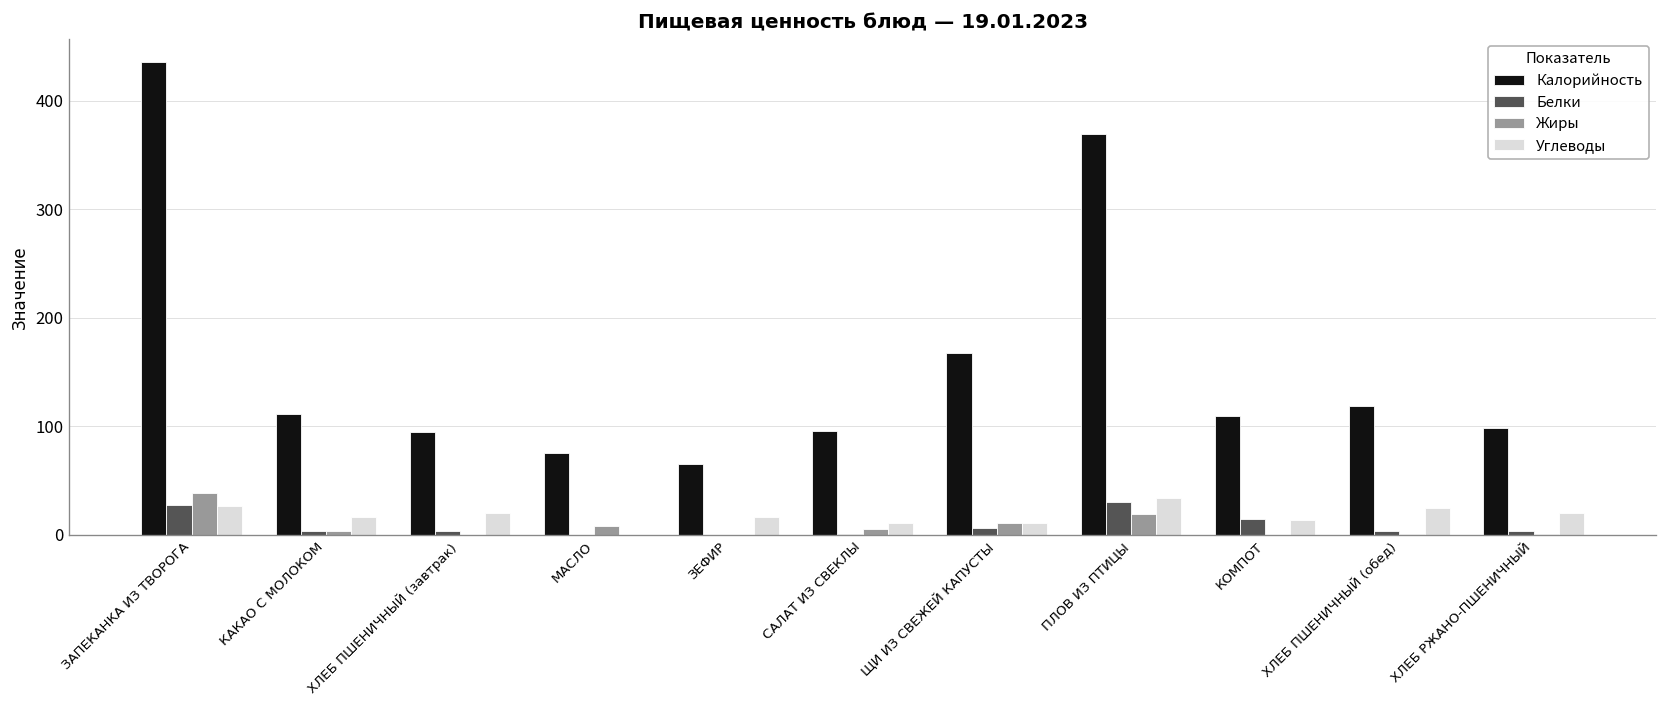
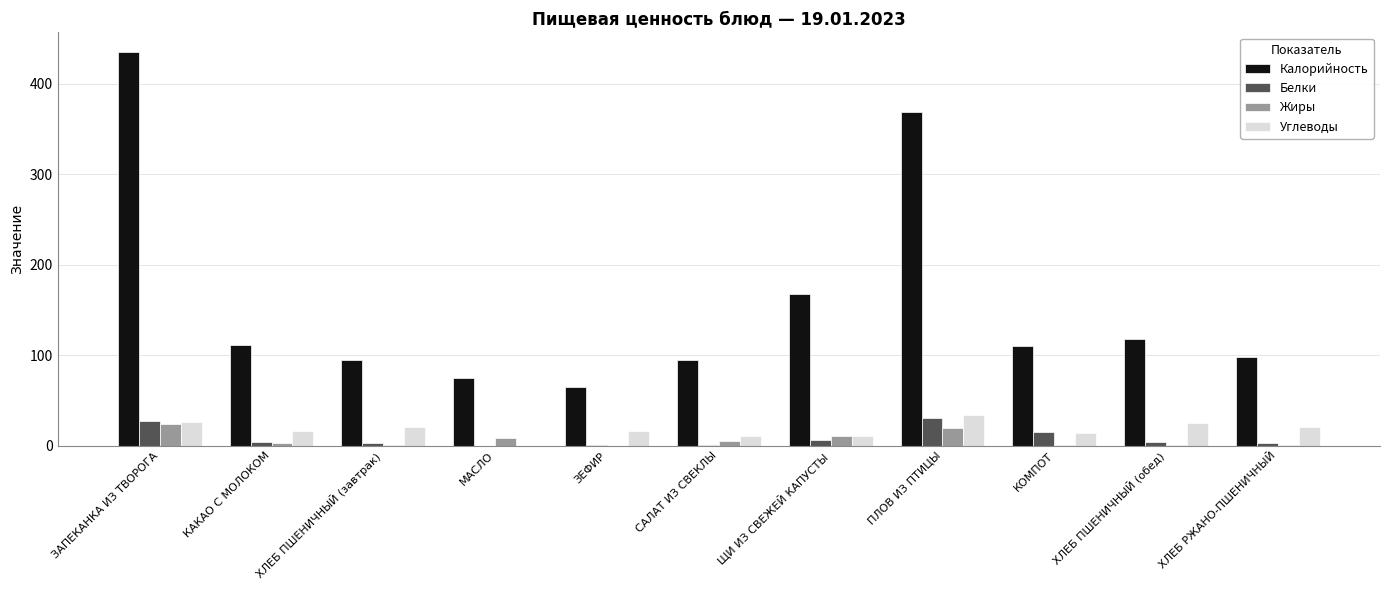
  {
    "Калорийность": {
      "ЗАПЕКАНКА ИЗ ТВОРОГА": 440,
      "КАКАО С МОЛОКОМ": 110,
      "ХЛЕБ ПШЕНИЧНЫЙ (завтрак)": 90,
      "МАСЛО": 80,
      "ЗЕФИР": 70,
      "САЛАТ ИЗ СВЕКЛЫ": 100,
      "ЩИ ИЗ СВЕЖЕЙ КАПУСТЫ": 170,
      "ПЛОВ ИЗ ПТИЦЫ": 370,
      "КОМПОТ": 110,
      "ХЛЕБ ПШЕНИЧНЫЙ (обед)": 120,
      "ХЛЕБ РЖАНО-ПШЕНИЧНЫЙ": 100
    },
    "Белки": {
      "ЗАПЕКАНКА ИЗ ТВОРОГА": 30,
      "КАКАО С МОЛОКОМ": 0,
      "ХЛЕБ ПШЕНИЧНЫЙ (завтрак)": 0,
      "ЩИ ИЗ СВЕЖЕЙ КАПУСТЫ": 10,
      "ПЛОВ ИЗ ПТИЦЫ": 30,
      "КОМПОТ": 10,
      "ХЛЕБ ПШЕНИЧНЫЙ (обед)": 0,
      "ХЛЕБ РЖАНО-ПШЕНИЧНЫЙ": 0
    },
    "Жиры": {
-     "ЗАПЕКАНКА ИЗ ТВОРОГА": 40,
+     "ЗАПЕКАНКА ИЗ ТВОРОГА": 20,
      "КАКАО С МОЛОКОМ": 0,
      "МАСЛО": 10,
      "ЗЕФИР": 0,
      "САЛАТ ИЗ СВЕКЛЫ": 10,
      "ЩИ ИЗ СВЕЖЕЙ КАПУСТЫ": 10,
      "ПЛОВ ИЗ ПТИЦЫ": 20
    },
    "Углеводы": {
      "ЗАПЕКАНКА ИЗ ТВОРОГА": 30,
      "КАКАО С МОЛОКОМ": 20,
      "ХЛЕБ ПШЕНИЧНЫЙ (завтрак)": 20,
      "ЗЕФИР": 20,
      "САЛАТ ИЗ СВЕКЛЫ": 10,
      "ЩИ ИЗ СВЕЖЕЙ КАПУСТЫ": 10,
      "ПЛОВ ИЗ ПТИЦЫ": 30,
      "КОМПОТ": 10,
      "ХЛЕБ ПШЕНИЧНЫЙ (обед)": 30,
      "ХЛЕБ РЖАНО-ПШЕНИЧНЫЙ": 20
    }
  }
